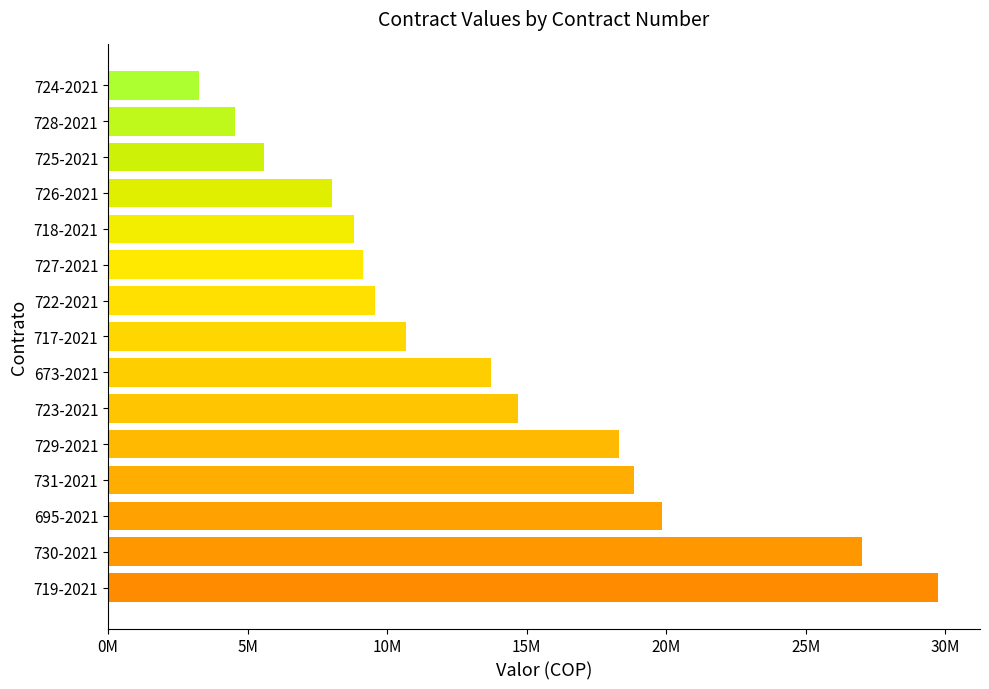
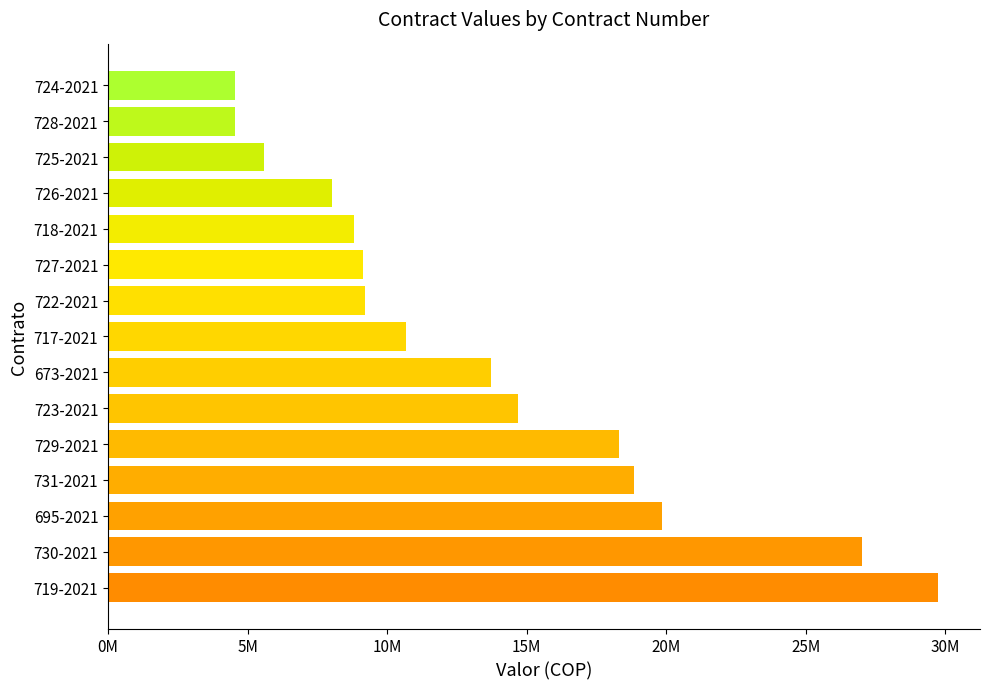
  {
-   "724-2021": 3300000,
+   "724-2021": 4500000,
    "728-2021": 4500000,
    "725-2021": 5600000,
    "726-2021": 8000000,
    "718-2021": 8800000,
    "727-2021": 9200000,
-   "722-2021": 9600000,
+   "722-2021": 9200000,
    "717-2021": 10700000,
    "673-2021": 13700000,
    "723-2021": 14700000,
    "729-2021": 18300000,
    "731-2021": 18900000,
    "695-2021": 19900000,
    "730-2021": 27000000,
    "719-2021": 29800000
  }
